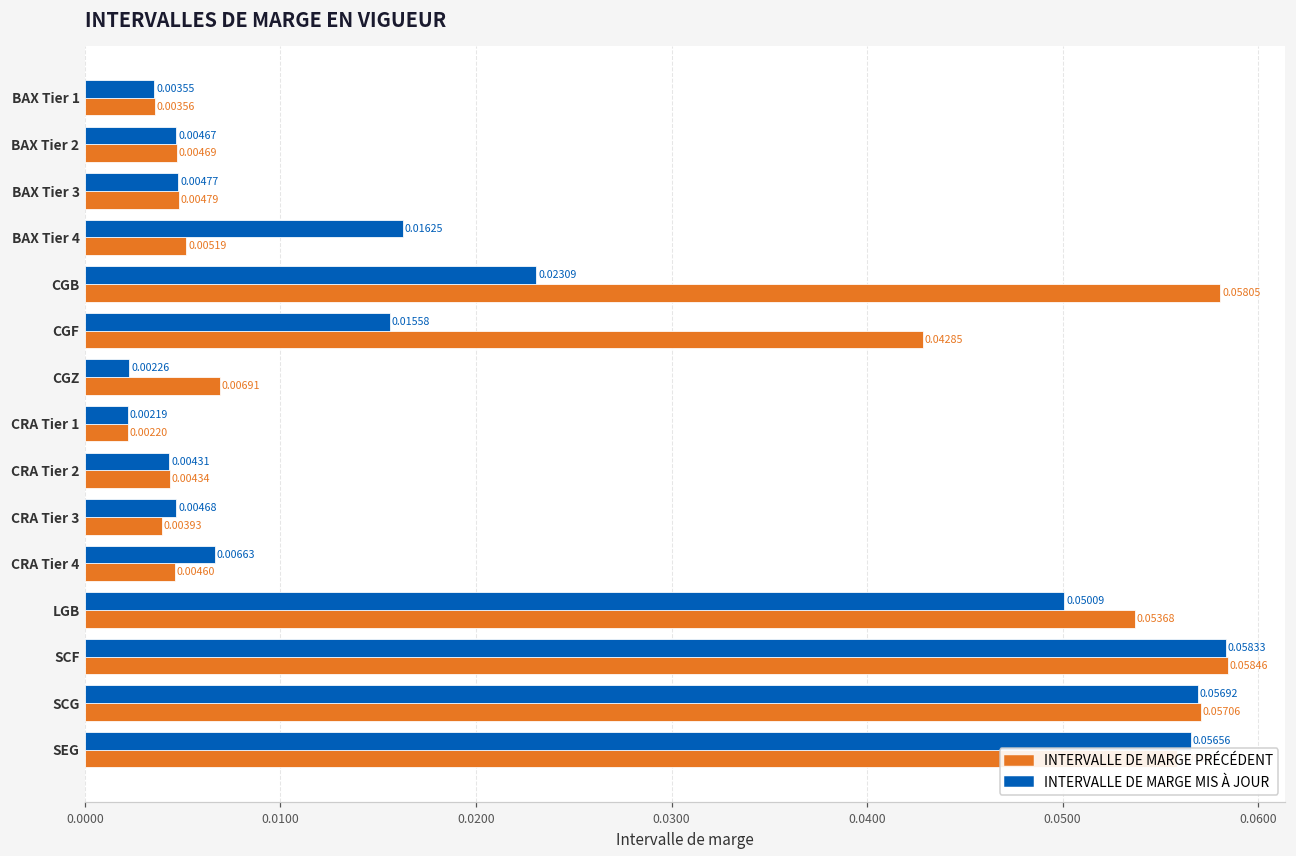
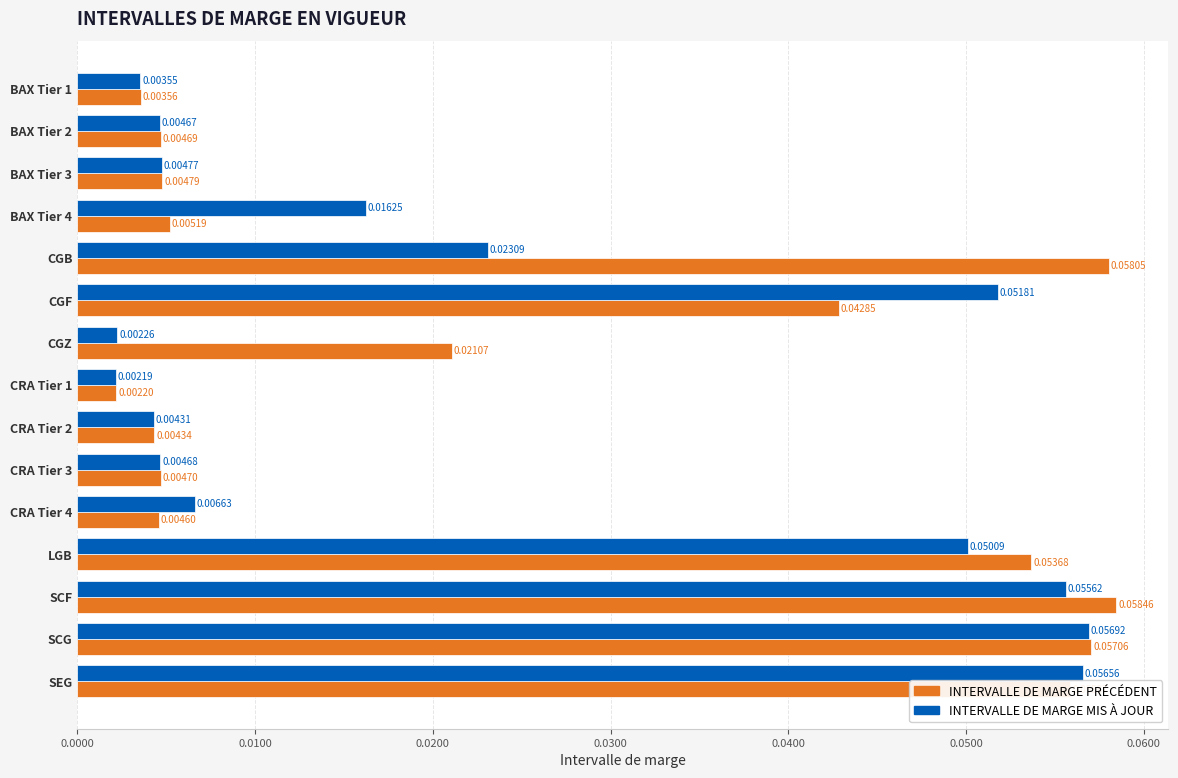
  {
    "INTERVALLE DE MARGE PRÉCÉDENT": {
      "BAX Tier 1": 0.00356,
      "BAX Tier 2": 0.00469,
      "BAX Tier 3": 0.00479,
      "BAX Tier 4": 0.00519,
      "CGB": 0.05805,
      "CGF": 0.04285,
-     "CGZ": 0.00691,
+     "CGZ": 0.02107,
      "CRA Tier 1": 0.00220,
      "CRA Tier 2": 0.00434,
-     "CRA Tier 3": 0.00393,
+     "CRA Tier 3": 0.00470,
      "CRA Tier 4": 0.00460,
      "LGB": 0.05368,
      "SCF": 0.05846,
      "SCG": 0.05706
    },
    "INTERVALLE DE MARGE MIS À JOUR": {
      "BAX Tier 1": 0.00355,
      "BAX Tier 2": 0.00467,
      "BAX Tier 3": 0.00477,
      "BAX Tier 4": 0.01625,
      "CGB": 0.02309,
-     "CGF": 0.01558,
+     "CGF": 0.05181,
      "CGZ": 0.00226,
      "CRA Tier 1": 0.00219,
      "CRA Tier 2": 0.00431,
      "CRA Tier 3": 0.00468,
      "CRA Tier 4": 0.00663,
      "LGB": 0.05009,
-     "SCF": 0.05833,
+     "SCF": 0.05562,
      "SCG": 0.05692,
      "SEG": 0.05656
    }
  }
